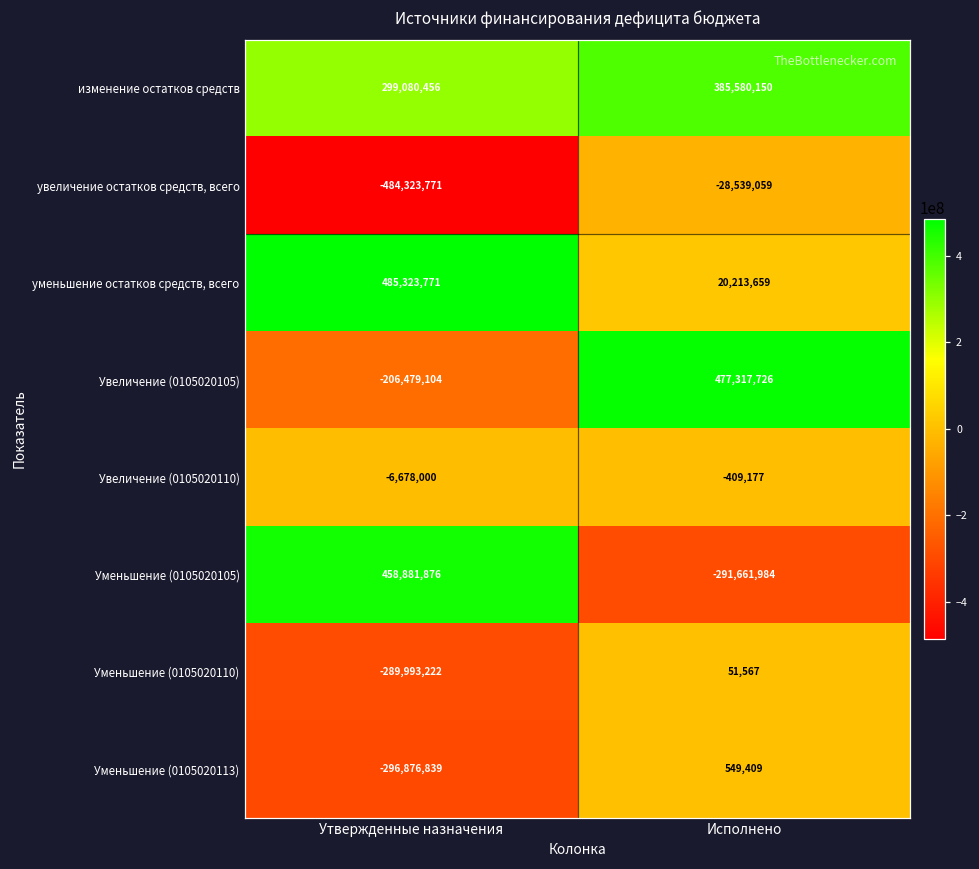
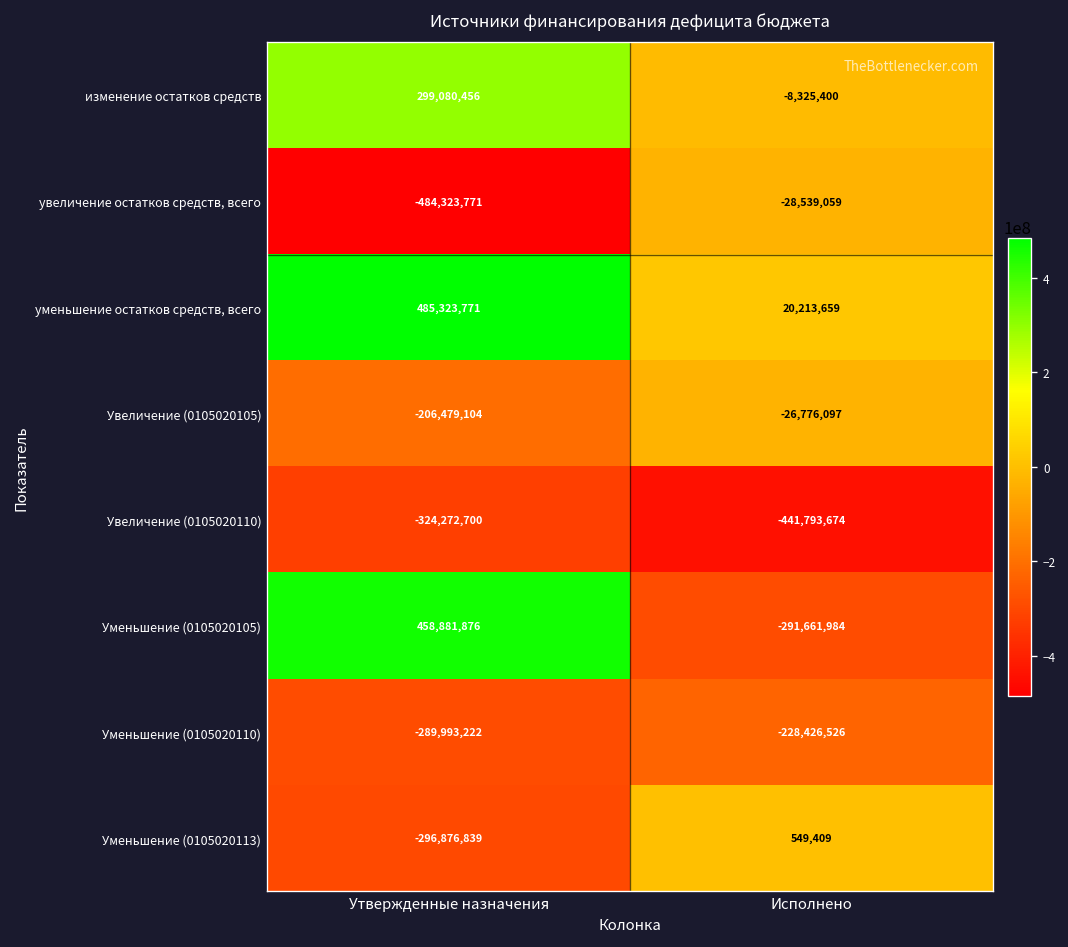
  {
    "изменение остатков средств": {
      "Утвержденные назначения": "299,080,456",
-     "Исполнено": "385,580,150"
+     "Исполнено": "-8,325,400"
    },
    "увеличение остатков средств, всего": {
      "Утвержденные назначения": "-484,323,771",
      "Исполнено": "-28,539,059"
    },
    "уменьшение остатков средств, всего": {
      "Утвержденные назначения": "485,323,771",
      "Исполнено": "20,213,659"
    },
    "Увеличение (0105020105)": {
      "Утвержденные назначения": "-206,479,104",
-     "Исполнено": "477,317,726"
+     "Исполнено": "-26,776,097"
    },
    "Увеличение (0105020110)": {
-     "Утвержденные назначения": "-6,678,000",
-     "Исполнено": "-409,177"
+     "Утвержденные назначения": "-324,272,700",
+     "Исполнено": "-441,793,674"
    },
    "Уменьшение (0105020105)": {
      "Утвержденные назначения": "458,881,876",
      "Исполнено": "-291,661,984"
    },
    "Уменьшение (0105020110)": {
      "Утвержденные назначения": "-289,993,222",
-     "Исполнено": "51,567"
+     "Исполнено": "-228,426,526"
    },
    "Уменьшение (0105020113)": {
      "Утвержденные назначения": "-296,876,839",
      "Исполнено": "549,409"
    }
  }
